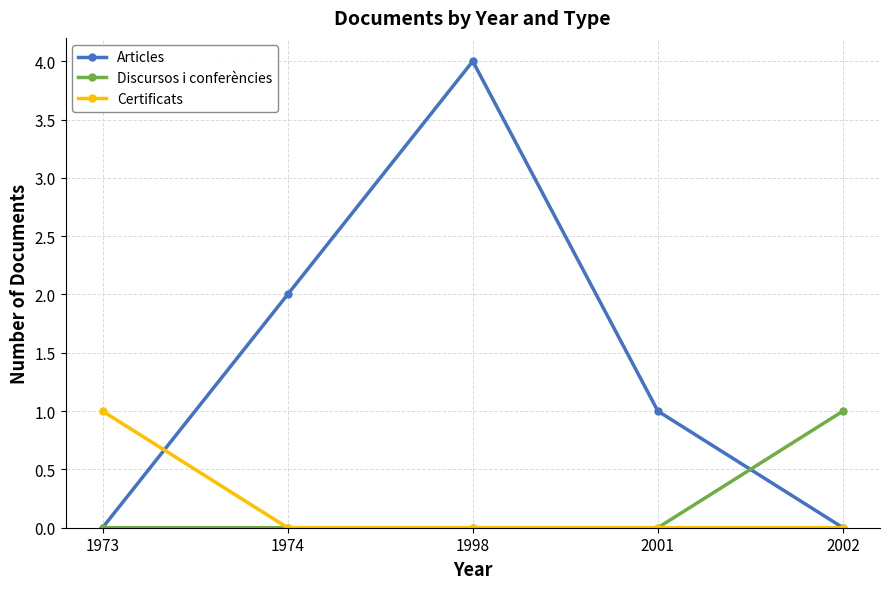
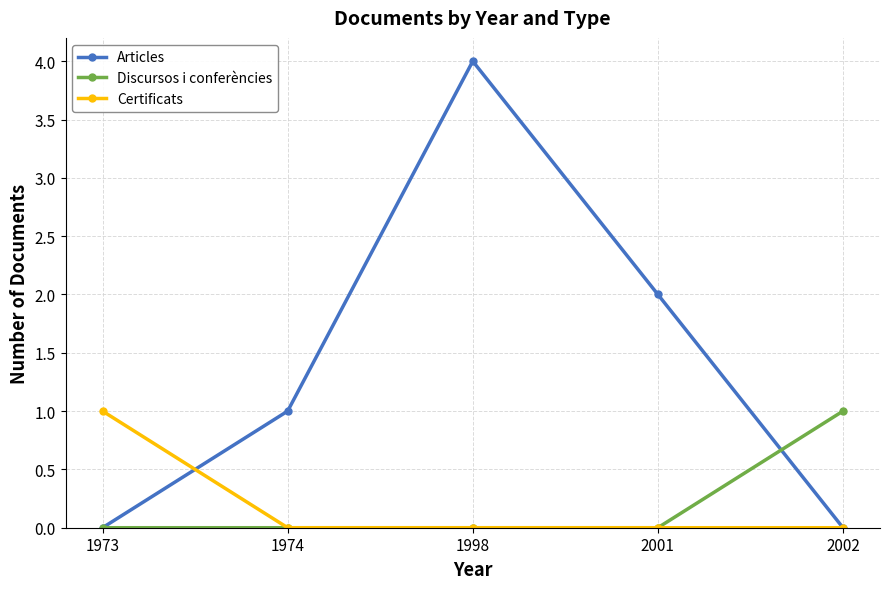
  {
    "Articles": {
-     "1974": 2,
+     "1974": 1,
      "1998": 4,
-     "2001": 1
+     "2001": 2
    },
    "Discursos i conferències": {
      "2002": 1
    },
    "Certificats": {
      "1973": 1
    }
  }
